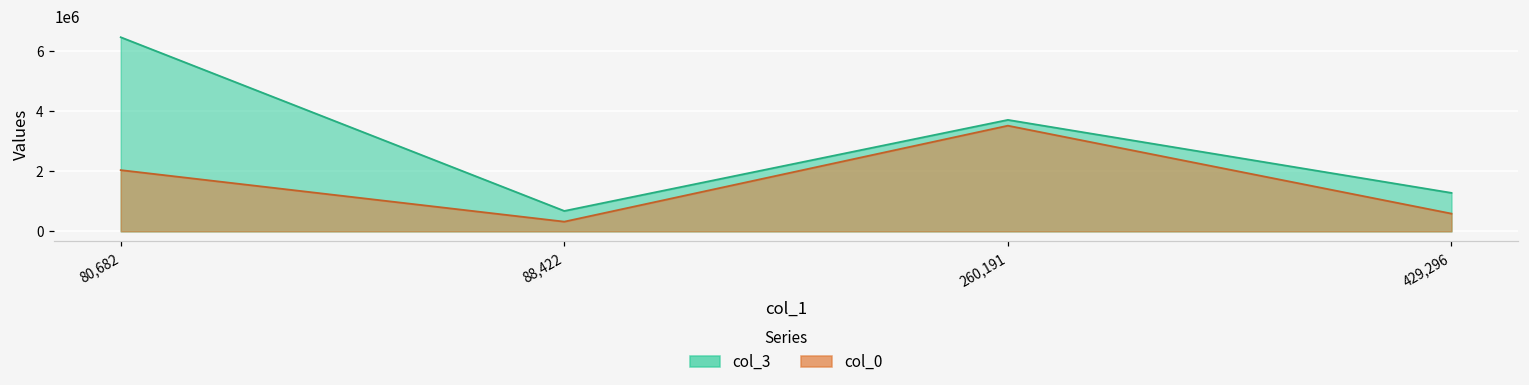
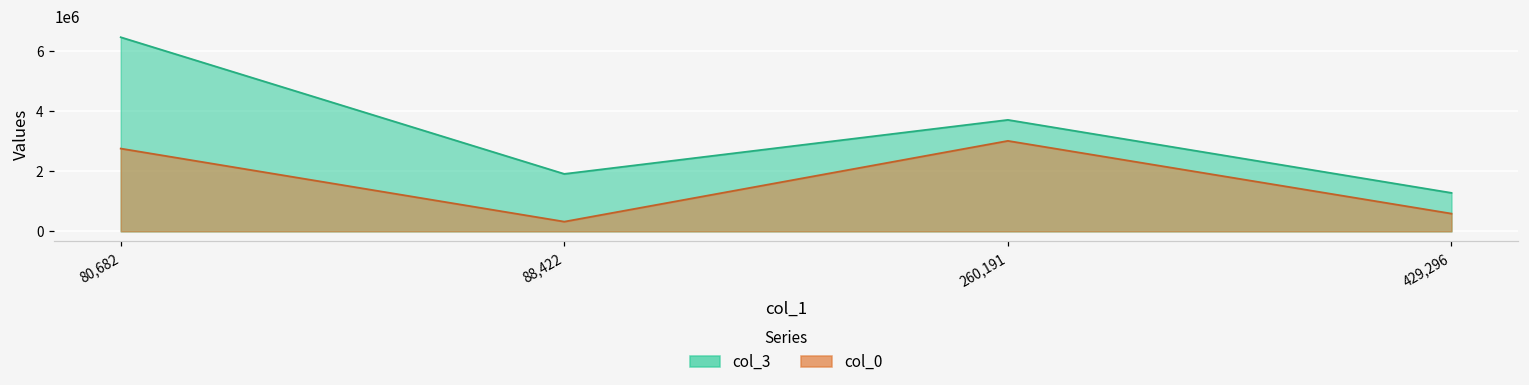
  {
    "col_3": {
      "80,682": 6500000,
-     "88,422": 700000,
+     "88,422": 1900000,
      "260,191": 3700000,
      "429,296": 1300000
    },
    "col_0": {
-     "80,682": 2000000,
+     "80,682": 2800000,
      "88,422": 300000,
-     "260,191": 3500000,
+     "260,191": 3000000,
      "429,296": 600000
    }
  }
